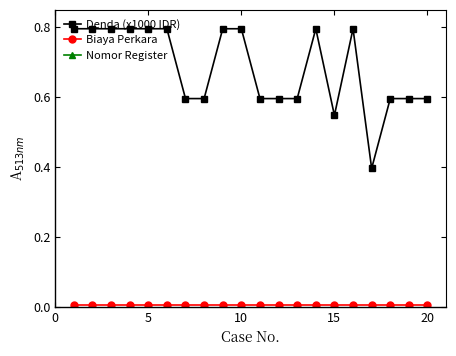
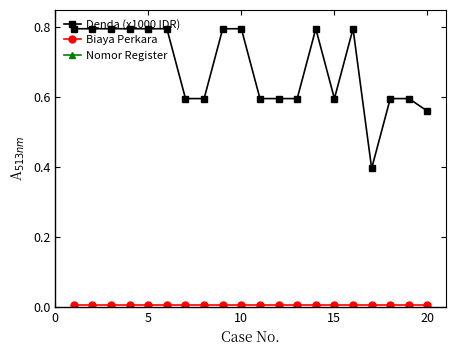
  {
    "Denda (x1000 IDR)": {
      "5": 0.80,
      "10": 0.80,
-     "15": 0.55,
-     "20": 0.60
+     "15": 0.60,
+     "20": 0.56
    },
    "Biaya Perkara": {
      "5": 0.00,
      "10": 0.00,
      "15": 0.00,
      "20": 0.00
    }
  }
